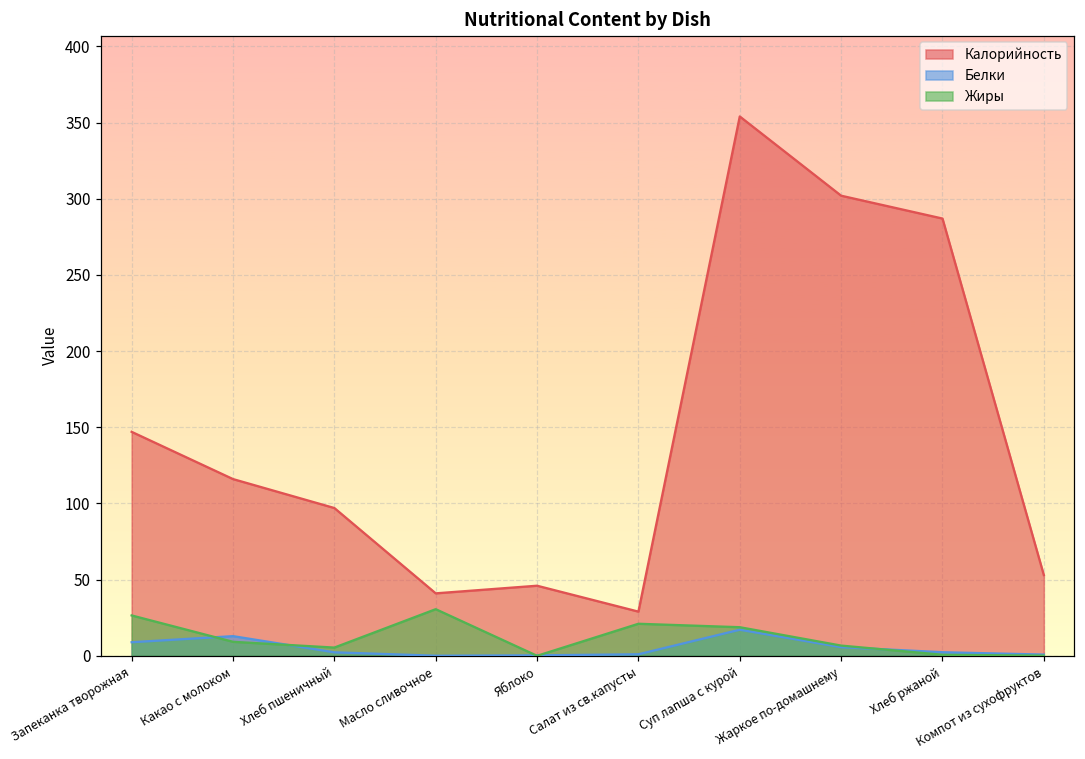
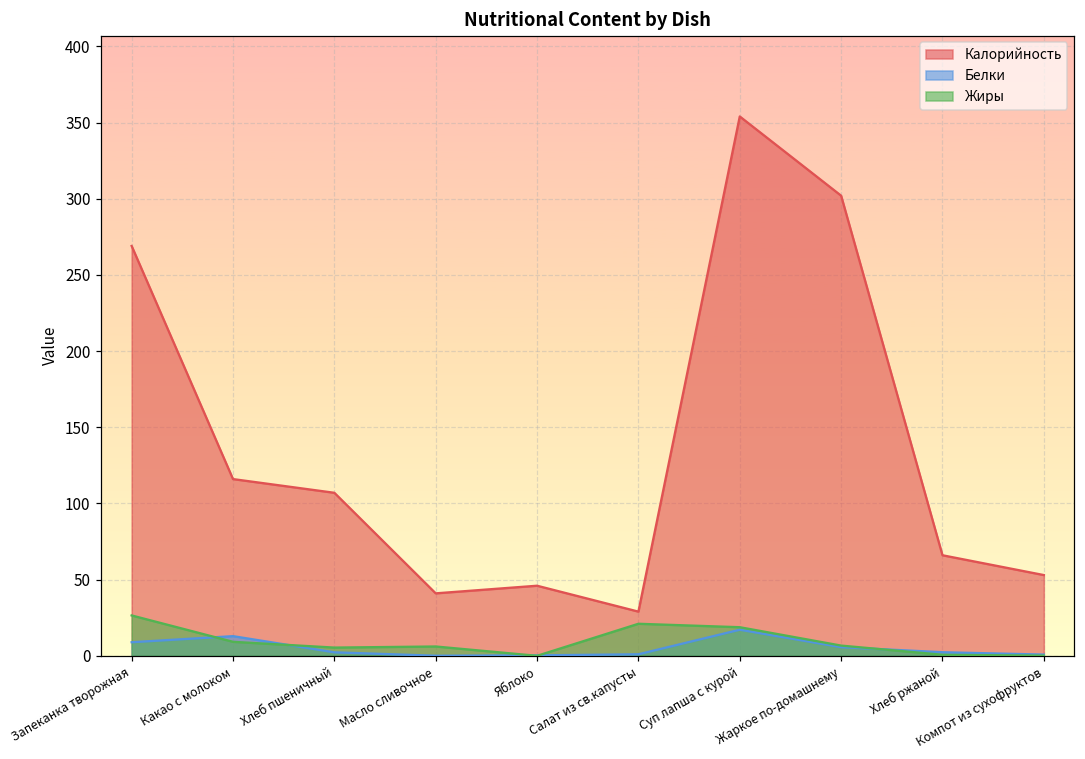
  {
    "Калорийность": {
-     "Запеканка творожная": 147,
+     "Запеканка творожная": 269,
      "Какао с молоком": 116,
-     "Хлеб пшеничный": 97,
+     "Хлеб пшеничный": 107,
      "Масло сливочное": 41,
      "Яблоко": 46,
      "Салат из св.капусты": 29,
      "Суп лапша с курой": 354,
      "Жаркое по-домашнему": 302,
-     "Хлеб ржаной": 287,
+     "Хлеб ржаной": 66,
      "Компот из сухофруктов": 53
    },
    "Белки": {
      "Запеканка творожная": 9,
      "Какао с молоком": 13,
      "Хлеб пшеничный": 2,
      "Масло сливочное": 0,
      "Салат из св.капусты": 1
    },
    "Жиры": {
      "Запеканка творожная": 27,
      "Какао с молоком": 9,
      "Хлеб пшеничный": 5,
-     "Масло сливочное": 31,
+     "Масло сливочное": 6,
      "Салат из св.капусты": 21
    }
  }
